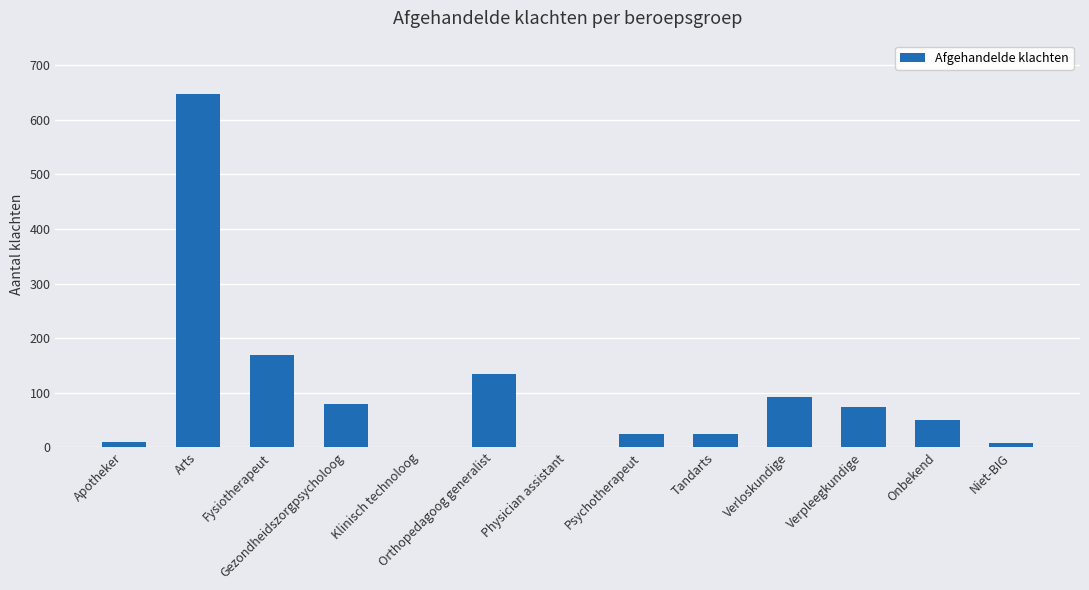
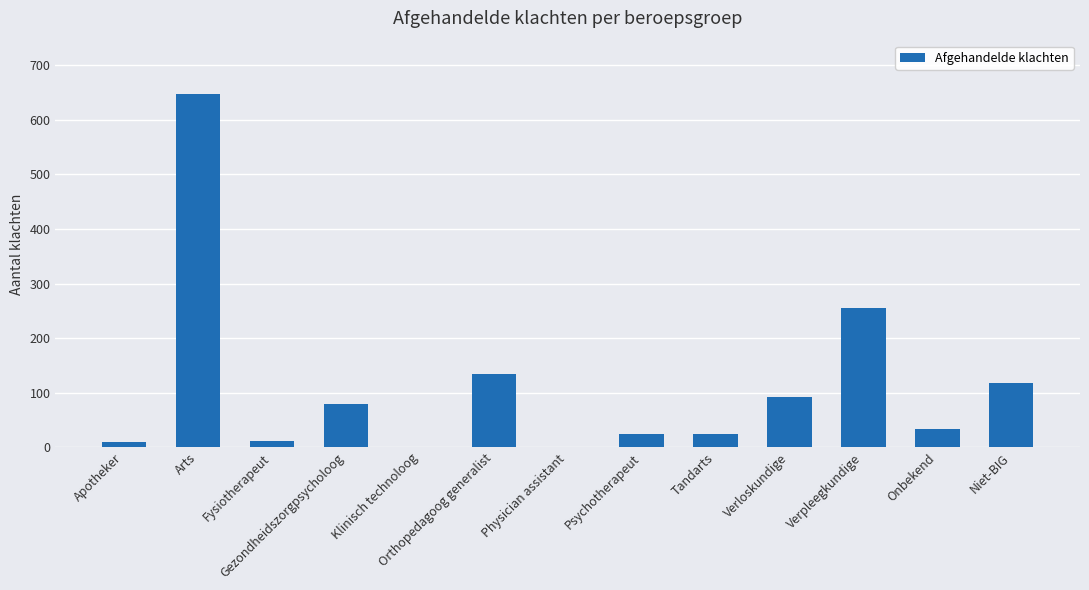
  {
    "Apotheker": 10,
    "Arts": 650,
-   "Fysiotherapeut": 170,
+   "Fysiotherapeut": 10,
    "Gezondheidszorgpsycholoog": 80,
    "Klinisch technoloog": 0,
    "Orthopedagoog generalist": 130,
    "Psychotherapeut": 30,
    "Tandarts": 20,
    "Verloskundige": 90,
-   "Verpleegkundige": 70,
-   "Onbekend": 50,
-   "Niet-BIG": 10
+   "Verpleegkundige": 260,
+   "Onbekend": 30,
+   "Niet-BIG": 120
  }
